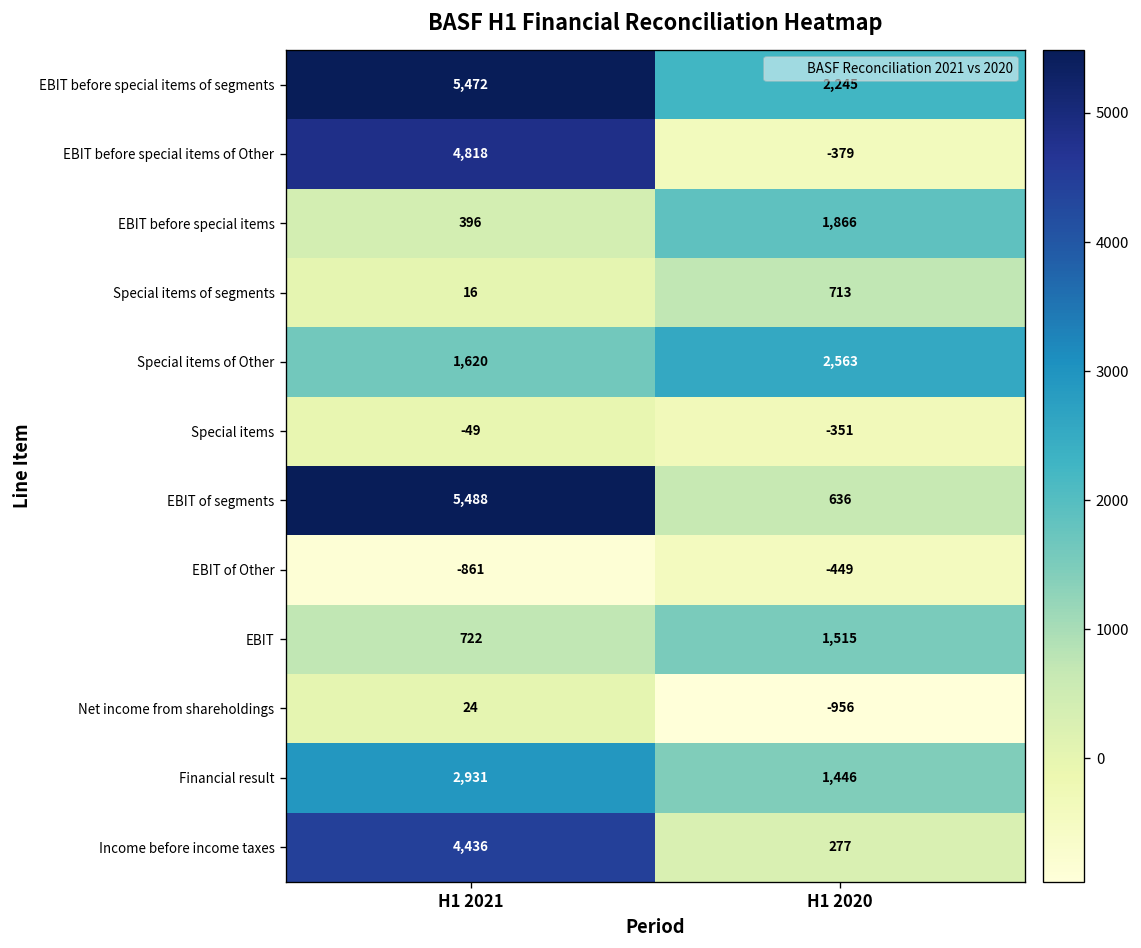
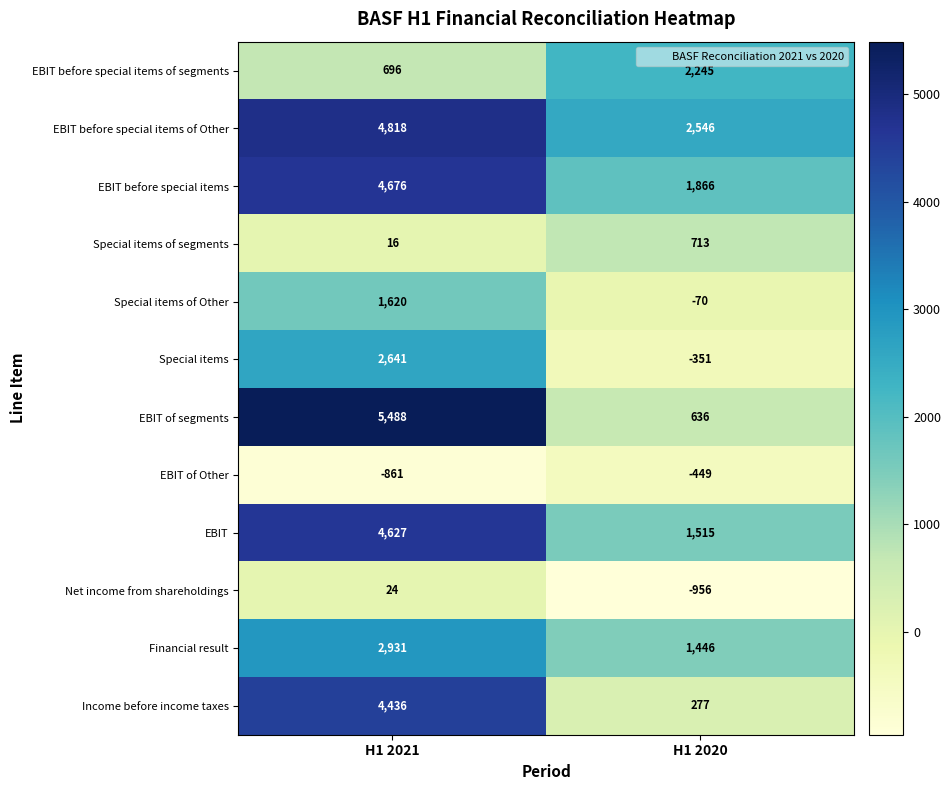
  {
    "EBIT before special items of segments": {
-     "H1 2021": "5,472"
+     "H1 2021": "696"
    },
    "EBIT before special items of Other": {
      "H1 2021": "4,818",
-     "H1 2020": "-379"
+     "H1 2020": "2,546"
    },
    "EBIT before special items": {
-     "H1 2021": "396",
+     "H1 2021": "4,676",
      "H1 2020": "1,866"
    },
    "Special items of segments": {
      "H1 2021": "16",
      "H1 2020": "713"
    },
    "Special items of Other": {
      "H1 2021": "1,620",
-     "H1 2020": "2,563"
+     "H1 2020": "-70"
    },
    "Special items": {
-     "H1 2021": "-49",
+     "H1 2021": "2,641",
      "H1 2020": "-351"
    },
    "EBIT of segments": {
      "H1 2021": "5,488",
      "H1 2020": "636"
    },
    "EBIT of Other": {
      "H1 2021": "-861",
      "H1 2020": "-449"
    },
    "EBIT": {
-     "H1 2021": "722",
+     "H1 2021": "4,627",
      "H1 2020": "1,515"
    },
    "Net income from shareholdings": {
      "H1 2021": "24",
      "H1 2020": "-956"
    },
    "Financial result": {
      "H1 2021": "2,931",
      "H1 2020": "1,446"
    },
    "Income before income taxes": {
      "H1 2021": "4,436",
      "H1 2020": "277"
    }
  }
